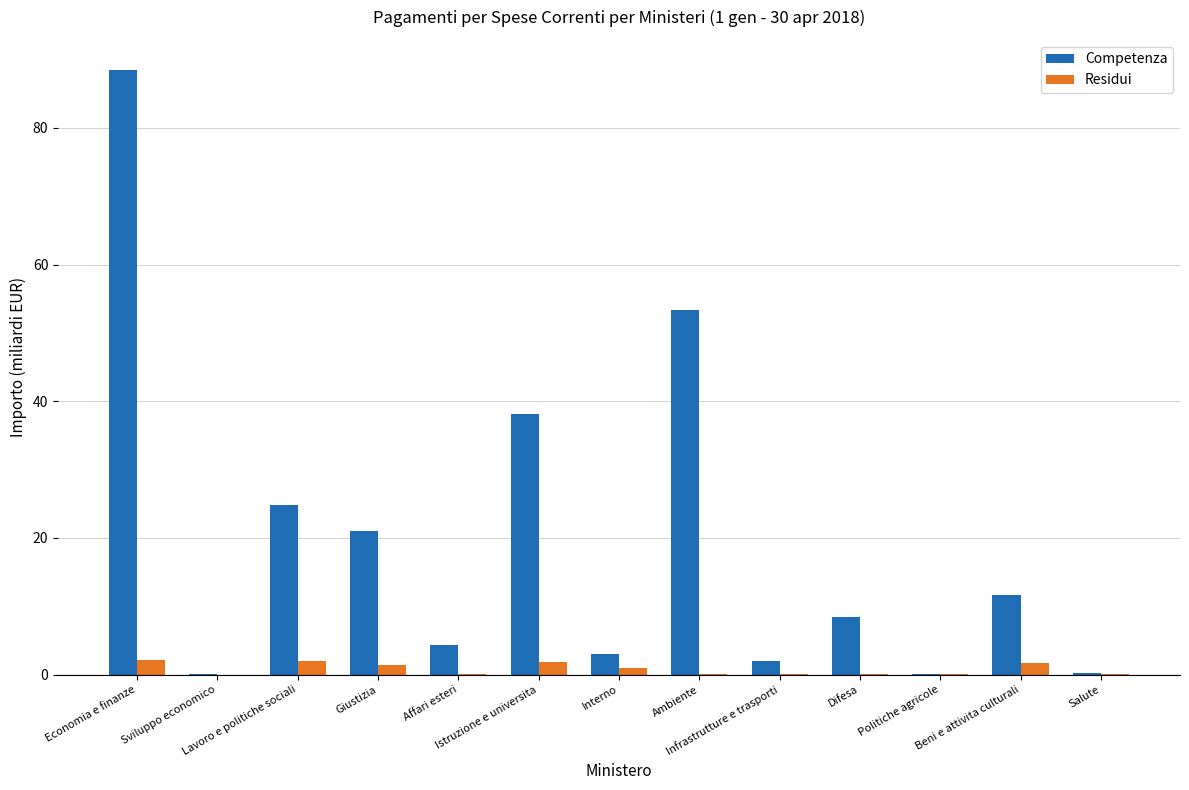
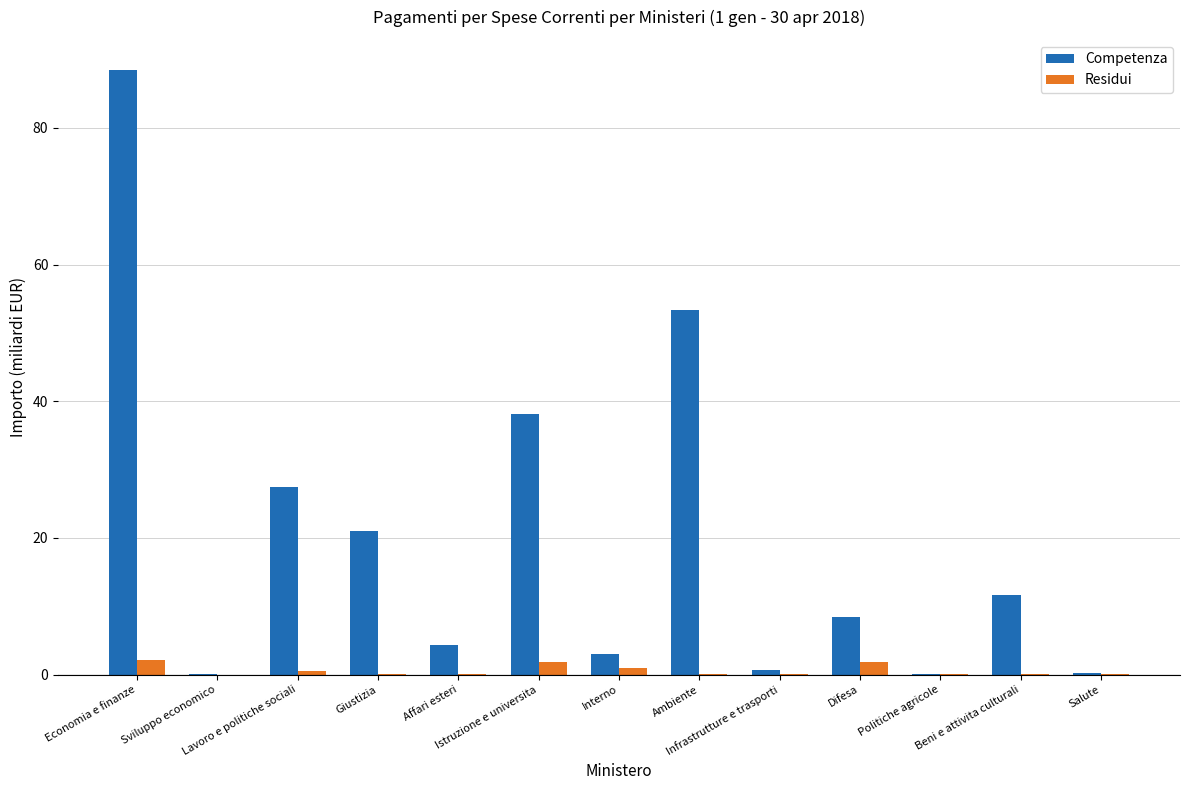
  {
    "Competenza": {
      "Economia e finanze": 88,
-     "Lavoro e politiche sociali": 25,
+     "Lavoro e politiche sociali": 27,
      "Giustizia": 21,
      "Affari esteri": 4,
      "Istruzione e universita": 38,
      "Interno": 3,
      "Ambiente": 53,
-     "Infrastrutture e trasporti": 2,
+     "Infrastrutture e trasporti": 1,
      "Difesa": 8,
      "Beni e attivita culturali": 12
    },
    "Residui": {
      "Economia e finanze": 2,
-     "Lavoro e politiche sociali": 2,
-     "Giustizia": 1,
+     "Lavoro e politiche sociali": 1,
+     "Giustizia": 0,
      "Istruzione e universita": 2,
      "Interno": 1,
-     "Difesa": 0,
-     "Beni e attivita culturali": 2
+     "Difesa": 2,
+     "Beni e attivita culturali": 0
    }
  }
